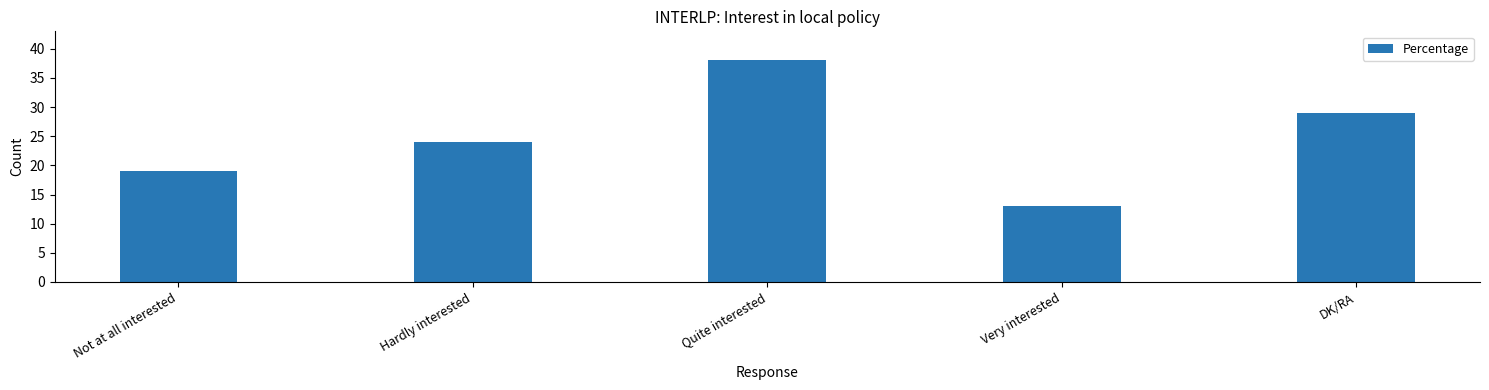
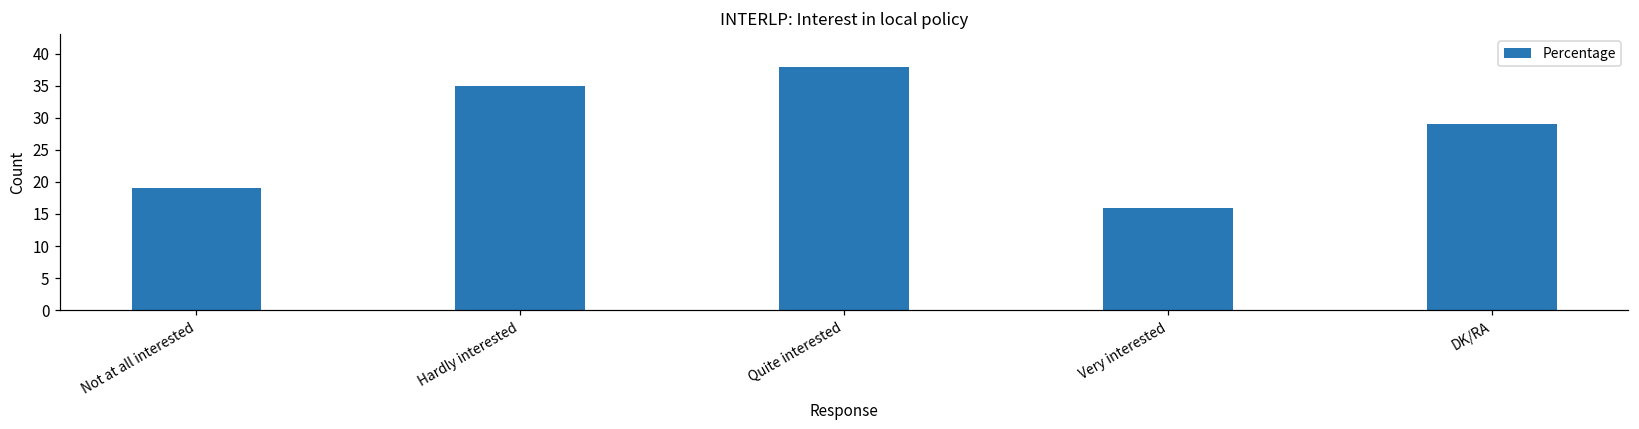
  {
    "Not at all interested": 19,
-   "Hardly interested": 24,
+   "Hardly interested": 35,
    "Quite interested": 38,
-   "Very interested": 13,
+   "Very interested": 16,
    "DK/RA": 29
  }
